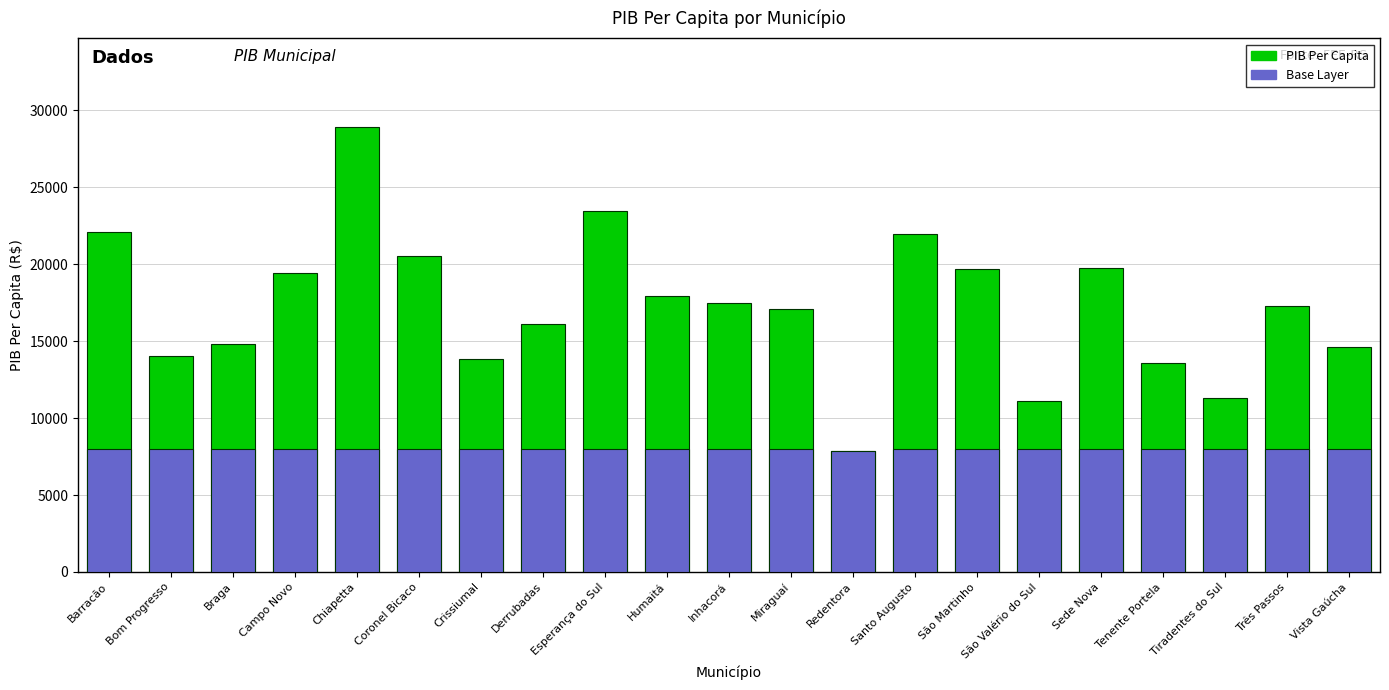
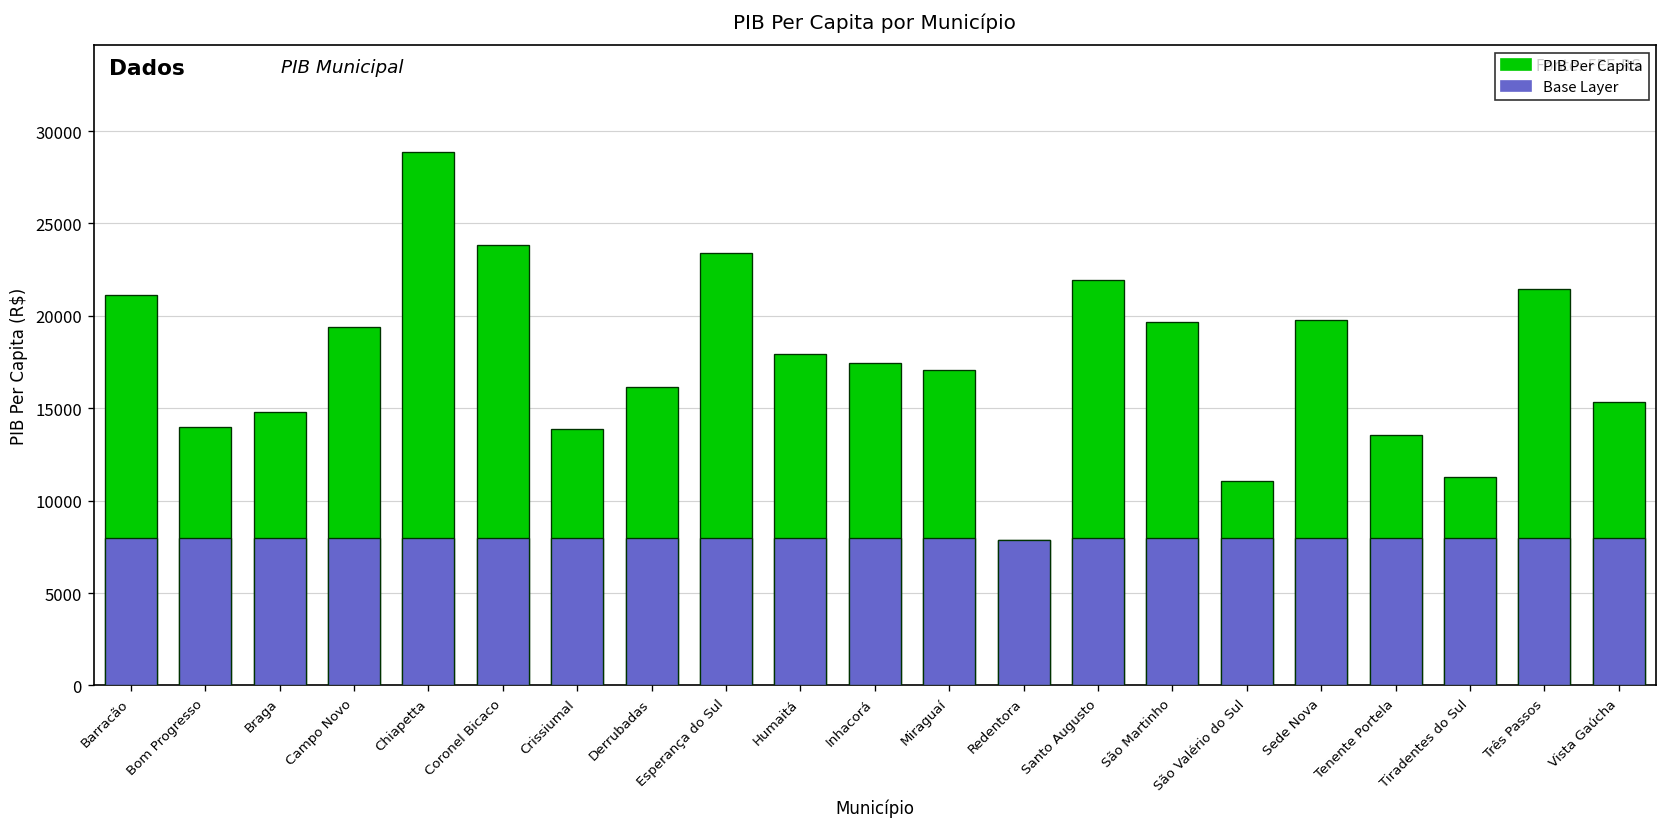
  {
    "PIB Per Capita": {
-     "Barracão": 22100,
+     "Barracão": 21100,
      "Bom Progresso": 14000,
      "Braga": 14800,
      "Campo Novo": 19400,
      "Chiapetta": 28900,
-     "Coronel Bicaco": 20500,
+     "Coronel Bicaco": 23900,
      "Crissiumal": 13900,
      "Derrubadas": 16100,
      "Esperança do Sul": 23400,
      "Humaitá": 17900,
      "Inhacorá": 17500,
      "Miraguaí": 17100,
      "Redentora": 7900,
      "Santo Augusto": 22000,
      "São Martinho": 19700,
      "São Valério do Sul": 11100,
      "Sede Nova": 19800,
      "Tenente Portela": 13600,
      "Tiradentes do Sul": 11300,
-     "Três Passos": 17300,
-     "Vista Gaúcha": 14600
+     "Três Passos": 21400,
+     "Vista Gaúcha": 15400
    },
    "Base Layer": {
      "Redentora": 7900
    }
  }
